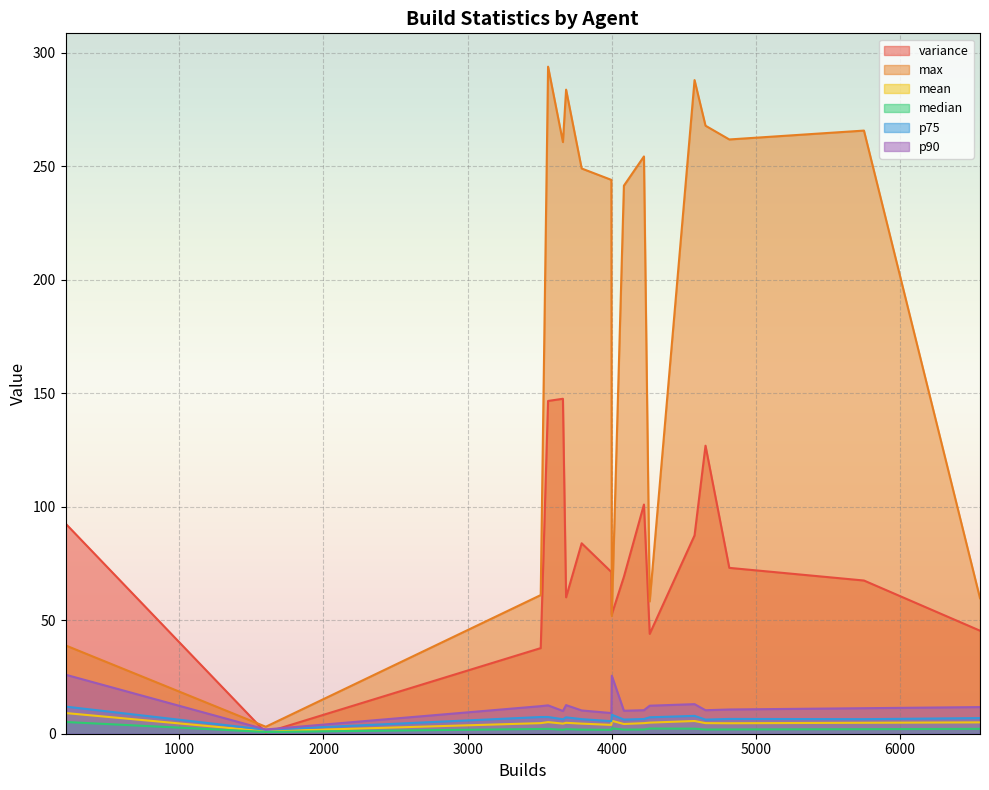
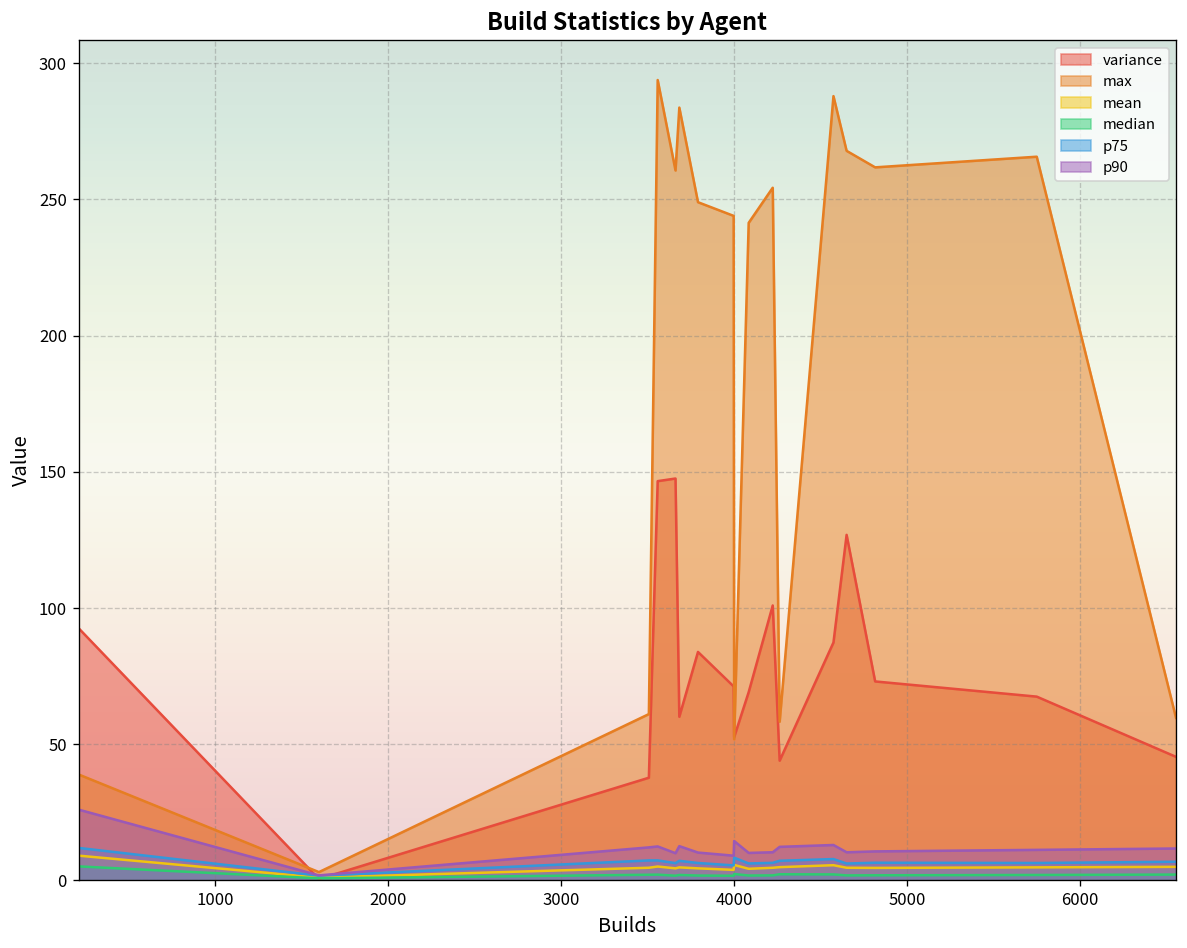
  {
    "median": {
      "4000": 2
    },
    "p90": {
-     "4000": 26
+     "4000": 14
    }
  }
